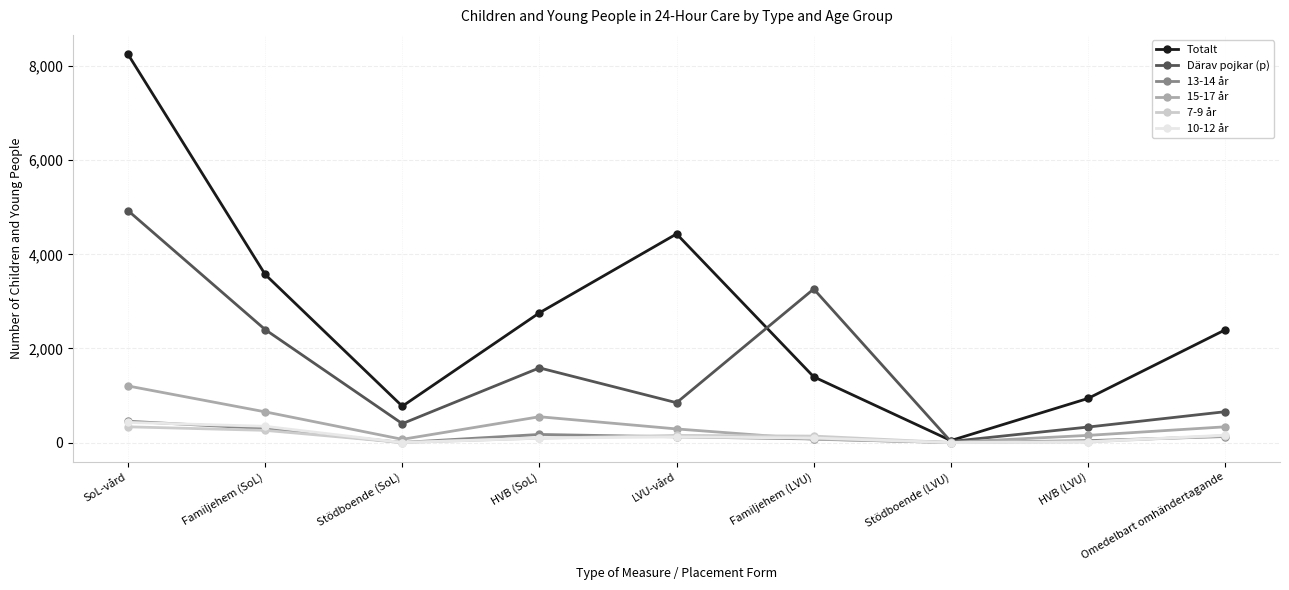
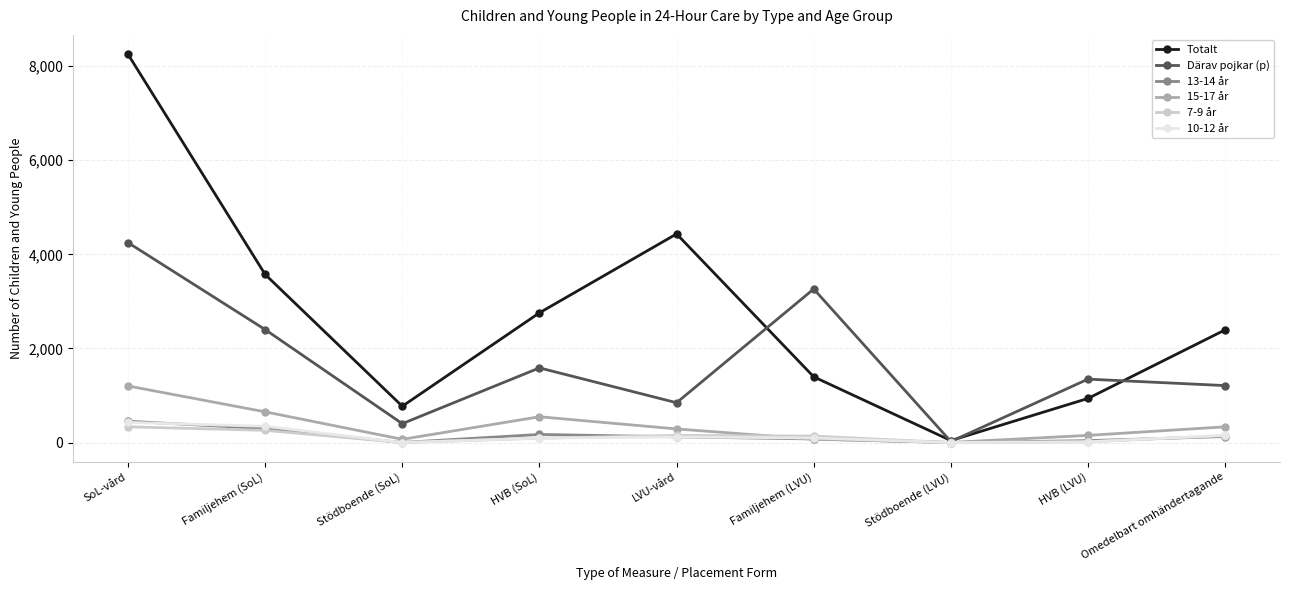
  {
    "Totalt": {
      "SoL-vård": "8,200",
      "Familjehem (SoL)": "3,600",
      "Stödboende (SoL)": "800",
      "HVB (SoL)": "2,800",
      "LVU-vård": "4,400",
      "Familjehem (LVU)": "1,400",
      "HVB (LVU)": "900",
      "Omedelbart omhändertagande": "2,400"
    },
    "Därav pojkar (p)": {
-     "SoL-vård": "4,900",
+     "SoL-vård": "4,200",
      "Familjehem (SoL)": "2,400",
      "Stödboende (SoL)": "400",
      "HVB (SoL)": "1,600",
      "LVU-vård": "800",
      "Familjehem (LVU)": "3,300",
-     "HVB (LVU)": "300",
-     "Omedelbart omhändertagande": "700"
+     "HVB (LVU)": "1,300",
+     "Omedelbart omhändertagande": "1,200"
    }
  }
